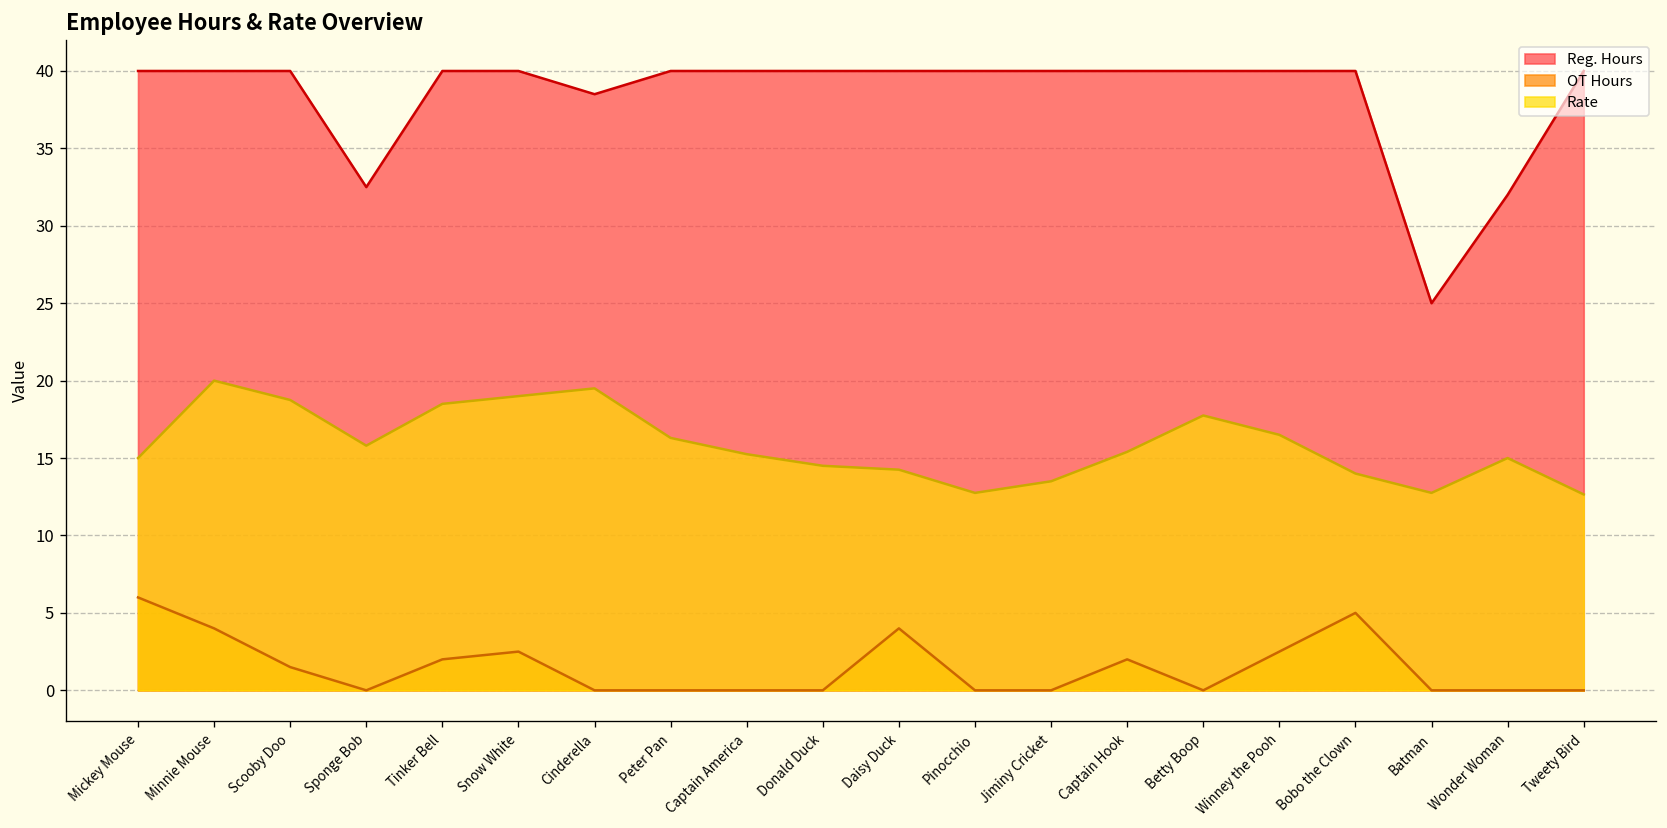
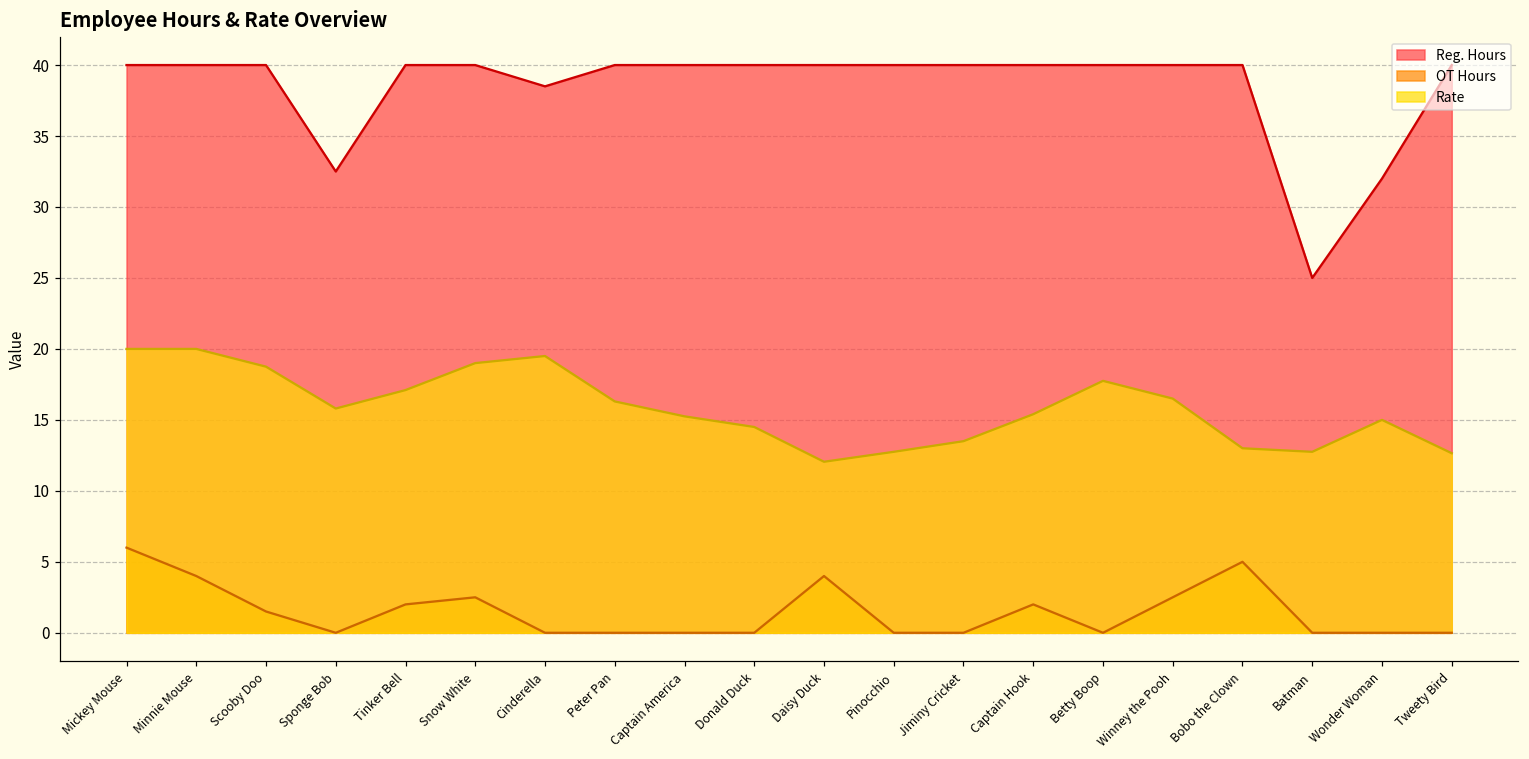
  {
    "Reg. Hours": {
      "Mickey Mouse": 40.0,
      "Minnie Mouse": 40.0,
      "Scooby Doo": 40.0,
      "Sponge Bob": 32.5,
      "Tinker Bell": 40.0,
      "Snow White": 40.0,
      "Cinderella": 38.5,
      "Peter Pan": 40.0,
      "Captain America": 40.0,
      "Donald Duck": 40.0,
      "Daisy Duck": 40.0,
      "Pinocchio": 40.0,
      "Jiminy Cricket": 40.0,
      "Captain Hook": 40.0,
      "Betty Boop": 40.0,
      "Winney the Pooh": 40.0,
      "Bobo the Clown": 40.0,
      "Batman": 25.0,
      "Wonder Woman": 32.0
    },
    "OT Hours": {
      "Mickey Mouse": 6.0,
      "Minnie Mouse": 4.0,
      "Scooby Doo": 1.5,
      "Sponge Bob": 0.0,
      "Tinker Bell": 2.0,
      "Snow White": 2.5,
      "Cinderella": 0.0,
      "Peter Pan": 0.0,
      "Captain America": 0.0,
      "Donald Duck": 0.0,
      "Daisy Duck": 4.0,
      "Pinocchio": 0.0,
      "Jiminy Cricket": 0.0,
      "Captain Hook": 2.0,
      "Betty Boop": 0.0,
      "Winney the Pooh": 2.5,
      "Bobo the Clown": 5.0,
      "Batman": 0.0,
      "Wonder Woman": 0.0,
      "Tweety Bird": 0.0
    },
    "Rate": {
-     "Mickey Mouse": 15,
+     "Mickey Mouse": 20,
      "Minnie Mouse": 20.0,
      "Scooby Doo": 18.8,
      "Sponge Bob": 15.8,
-     "Tinker Bell": 18.5,
+     "Tinker Bell": 17.1,
      "Snow White": 19.0,
      "Cinderella": 19.5,
      "Peter Pan": 16.3,
      "Captain America": 15.3,
      "Donald Duck": 14.5,
-     "Daisy Duck": 14.3,
+     "Daisy Duck": 12.1,
      "Pinocchio": 12.8,
      "Jiminy Cricket": 13.5,
      "Captain Hook": 15.4,
      "Betty Boop": 17.8,
      "Winney the Pooh": 16.5,
-     "Bobo the Clown": 14,
+     "Bobo the Clown": 13,
      "Batman": 12.8,
      "Wonder Woman": 15.0,
      "Tweety Bird": 12.7
    }
  }
